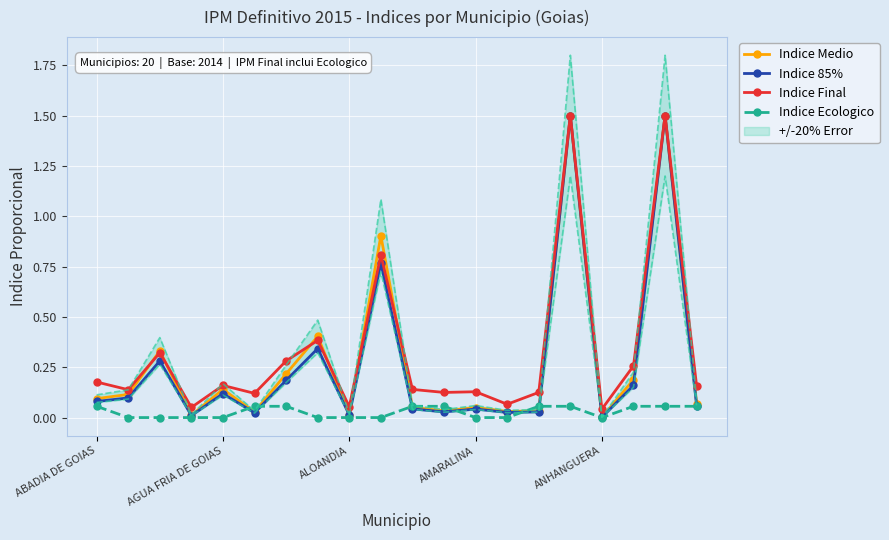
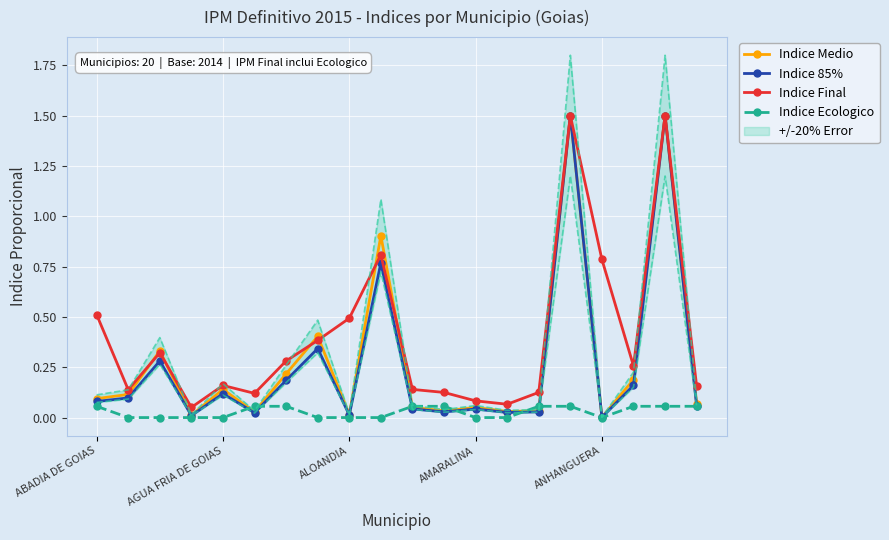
  {
    "Indice Medio": {
      "ABADIA DE GOIAS": 0.09,
      "AGUA FRIA DE GOIAS": 0.14
    },
    "Indice Final": {
-     "ABADIA DE GOIAS": 0.18,
-     "ALOANDIA": 0.05,
-     "AMARALINA": 0.13,
-     "ANHANGUERA": 0.04
+     "ABADIA DE GOIAS": 0.51,
+     "ALOANDIA": 0.49,
+     "AMARALINA": 0.08,
+     "ANHANGUERA": 0.79
    }
  }
